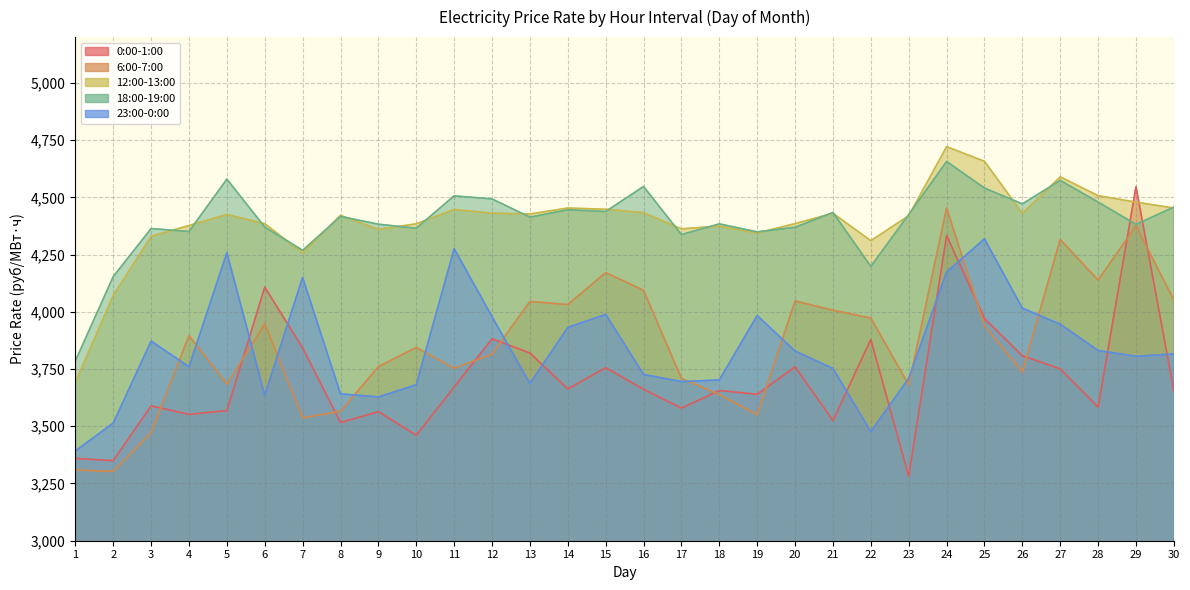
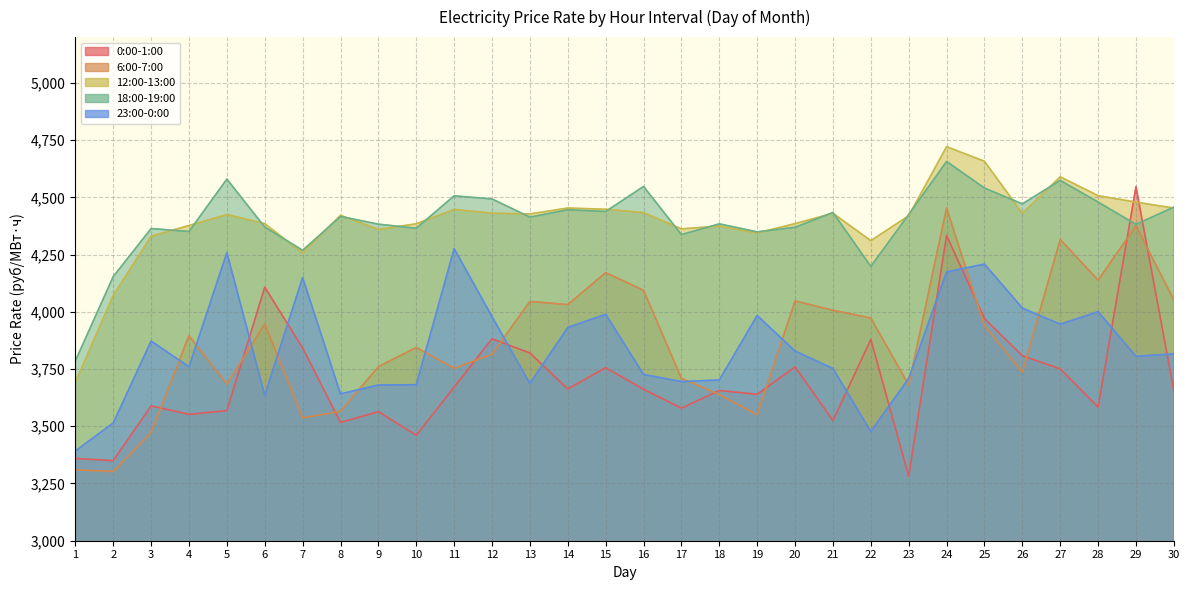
  {
    "18:00-19:00": {
      "1": "3,790",
      "2": "4,150",
      "3": "4,360",
      "4": "4,350",
      "5": "4,580",
      "6": "4,370",
      "7": "4,270",
      "9": "4,380",
      "10": "4,370",
      "11": "4,510",
      "12": "4,490",
      "13": "4,410",
      "16": "4,550",
      "17": "4,340",
      "20": "4,370",
      "22": "4,200",
      "24": "4,660",
      "25": "4,540",
      "26": "4,470",
      "27": "4,570",
      "28": "4,480"
    },
    "23:00-0:00": {
      "1": "3,390",
      "2": "3,510",
      "3": "3,870",
      "4": "3,760",
      "5": "4,260",
      "6": "3,640",
      "7": "4,150",
      "8": "3,640",
-     "9": "3,630",
+     "9": "3,680",
      "10": "3,680",
      "11": "4,280",
      "12": "3,980",
      "13": "3,690",
      "14": "3,930",
      "15": "3,990",
      "16": "3,730",
      "17": "3,700",
      "18": "3,700",
      "19": "3,980",
      "20": "3,830",
      "21": "3,750",
      "22": "3,480",
      "23": "3,710",
      "24": "4,170",
-     "25": "4,320",
+     "25": "4,210",
      "26": "4,020",
      "27": "3,950",
-     "28": "3,830",
+     "28": "4,000",
      "29": "3,810",
      "30": "3,820"
    }
  }
